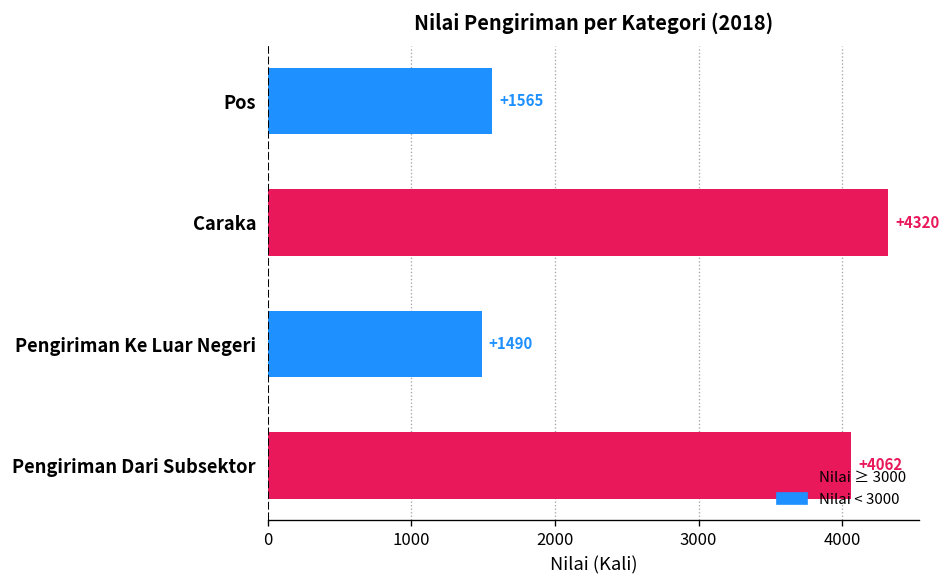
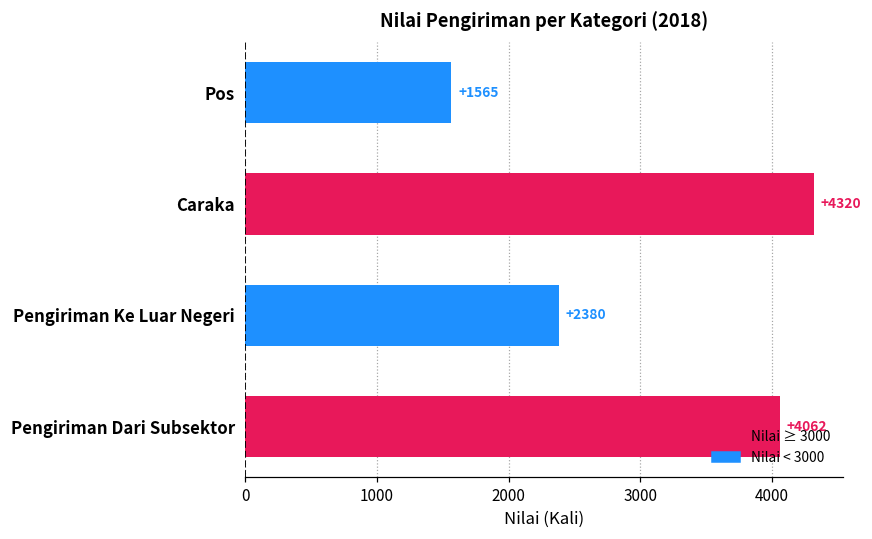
  {
    "Pos": "+1565",
    "Caraka": "+4320",
-   "Pengiriman Ke Luar Negeri": "+1490"
+   "Pengiriman Ke Luar Negeri": "+2380"
  }
